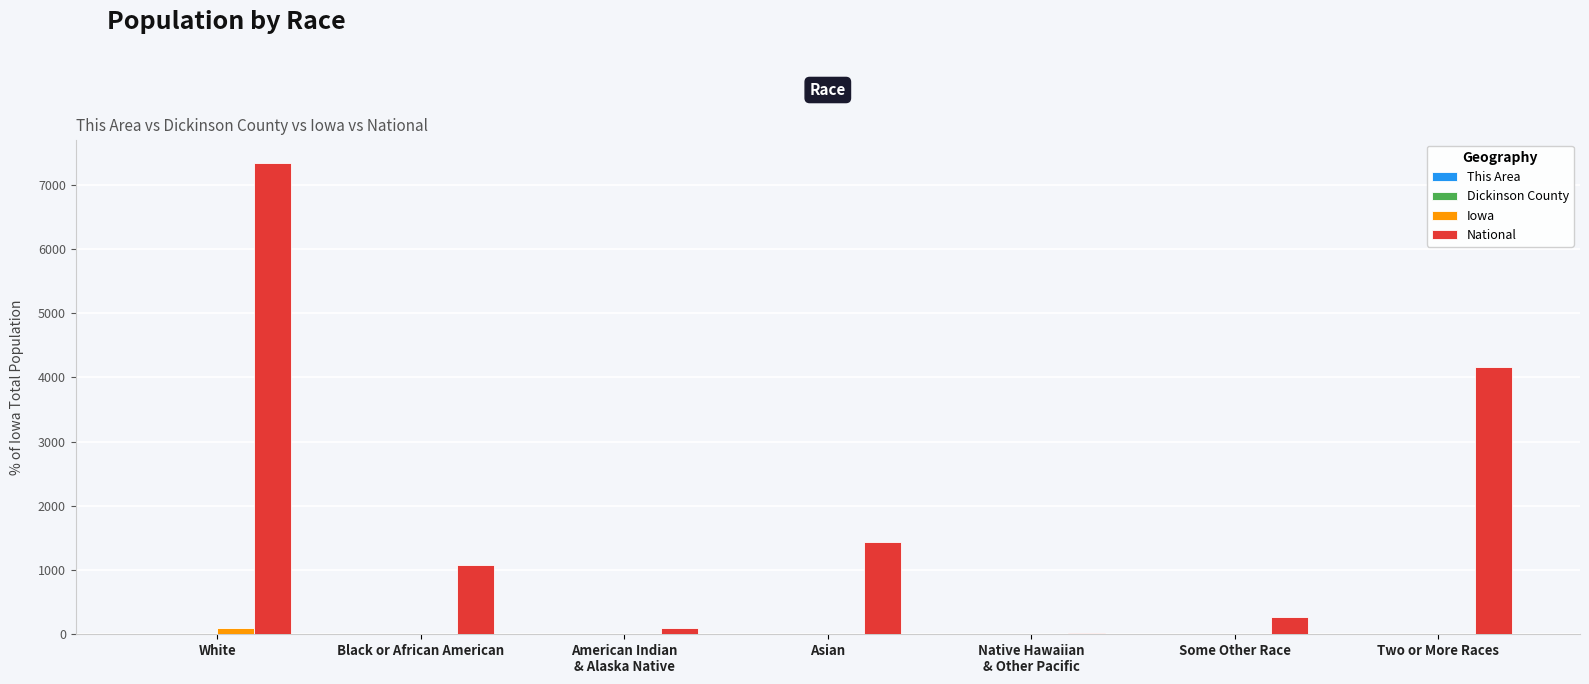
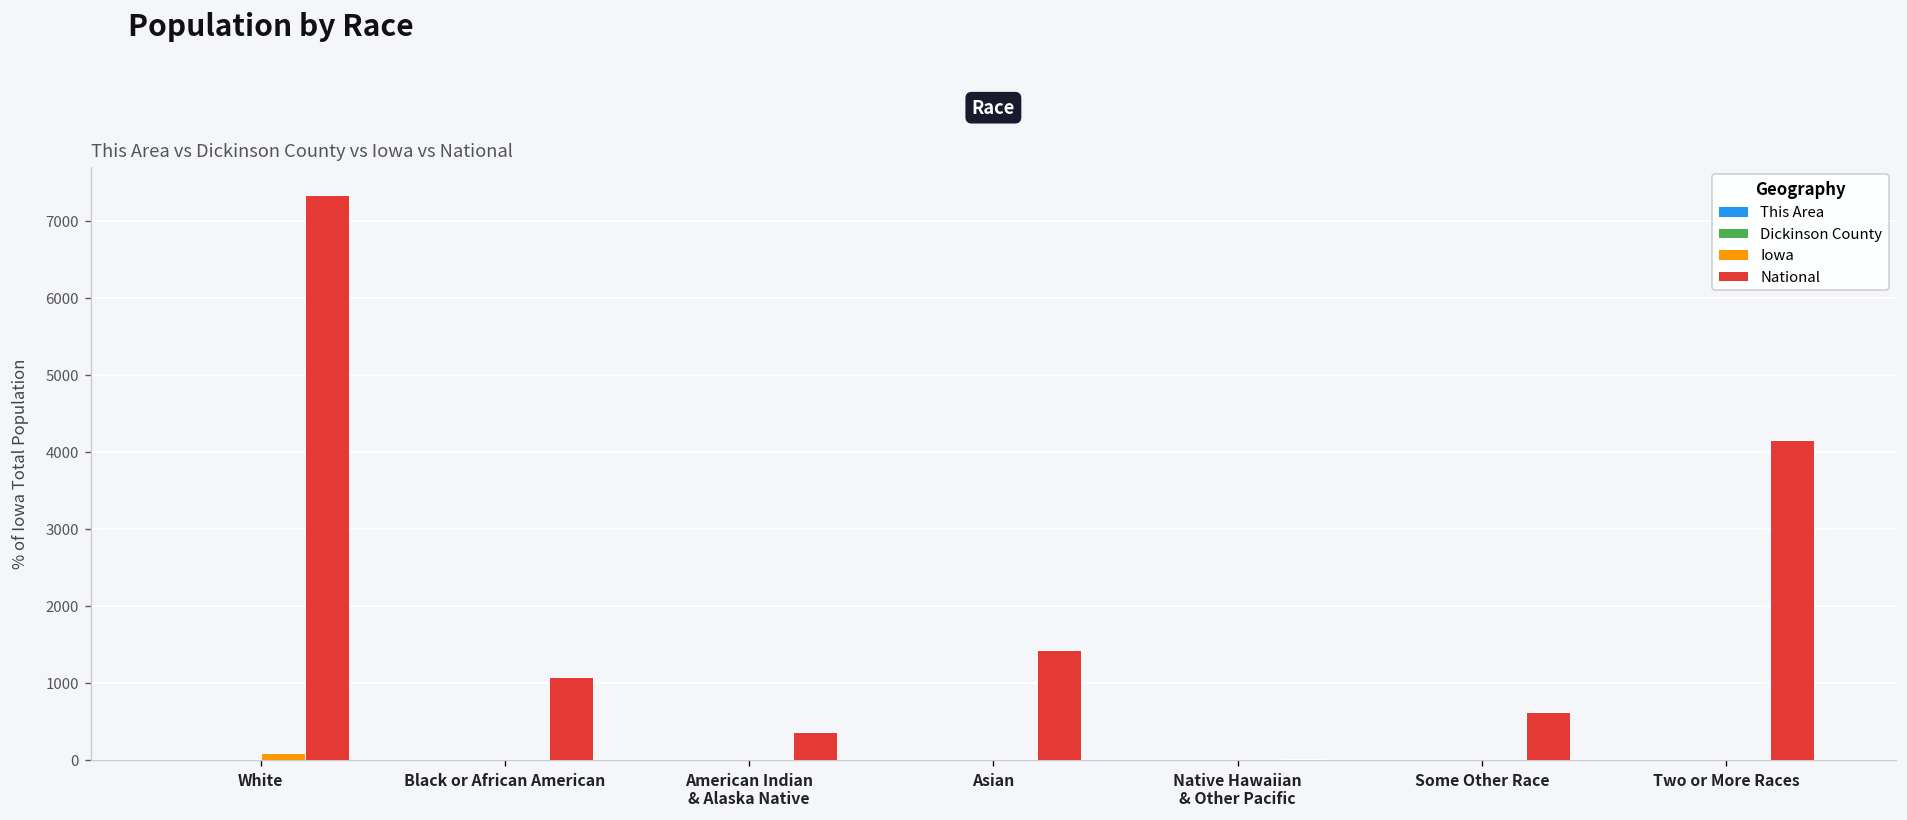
  {
    "This Area": {
      "American Indian & Alaska Native": 0,
      "Native Hawaiian & Other Pacific": 0
    },
    "Iowa": {
      "White": 100
    },
    "National": {
      "White": 7300,
      "Black or African American": 1100,
-     "American Indian & Alaska Native": 100,
+     "American Indian & Alaska Native": 400,
      "Asian": 1400,
-     "Some Other Race": 300,
+     "Some Other Race": 600,
      "Two or More Races": 4200
    }
  }
